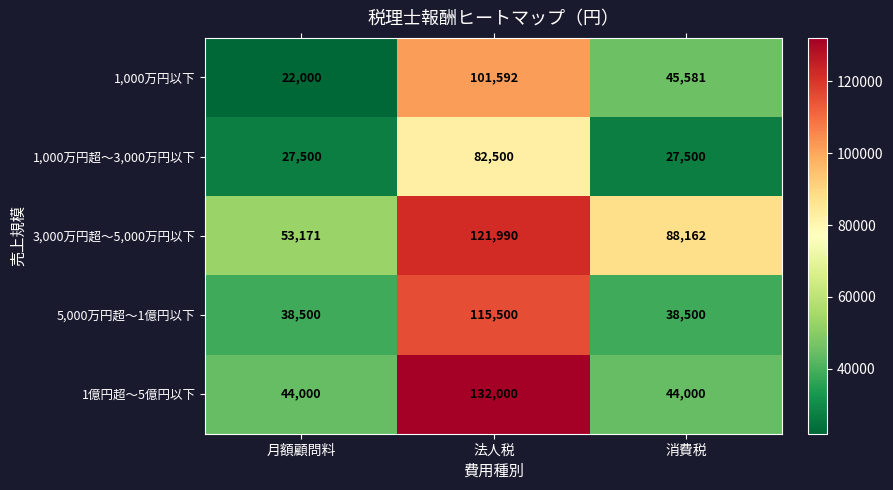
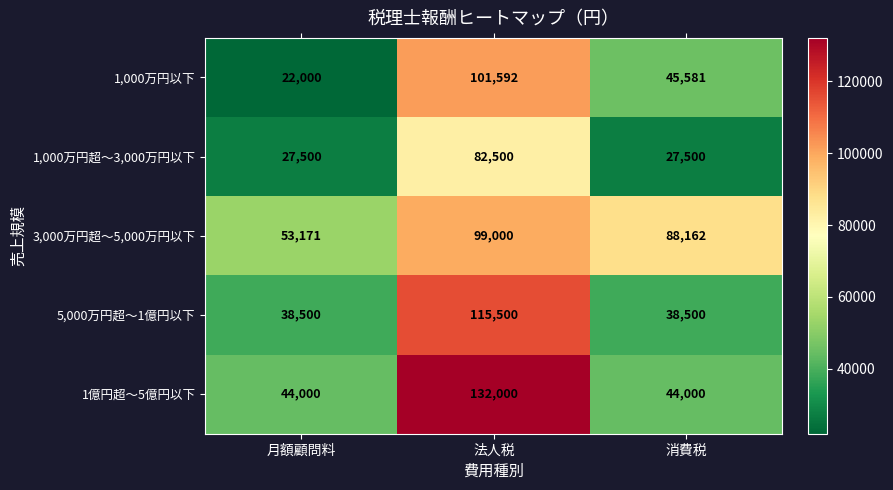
  {
    "1,000万円以下": {
      "月額顧問料": "22,000",
      "法人税": "101,592",
      "消費税": "45,581"
    },
    "1,000万円超～3,000万円以下": {
      "月額顧問料": "27,500",
      "法人税": "82,500",
      "消費税": "27,500"
    },
    "3,000万円超～5,000万円以下": {
      "月額顧問料": "53,171",
-     "法人税": "121,990",
+     "法人税": "99,000",
      "消費税": "88,162"
    },
    "5,000万円超～1億円以下": {
      "月額顧問料": "38,500",
      "法人税": "115,500",
      "消費税": "38,500"
    },
    "1億円超～5億円以下": {
      "月額顧問料": "44,000",
      "法人税": "132,000",
      "消費税": "44,000"
    }
  }
